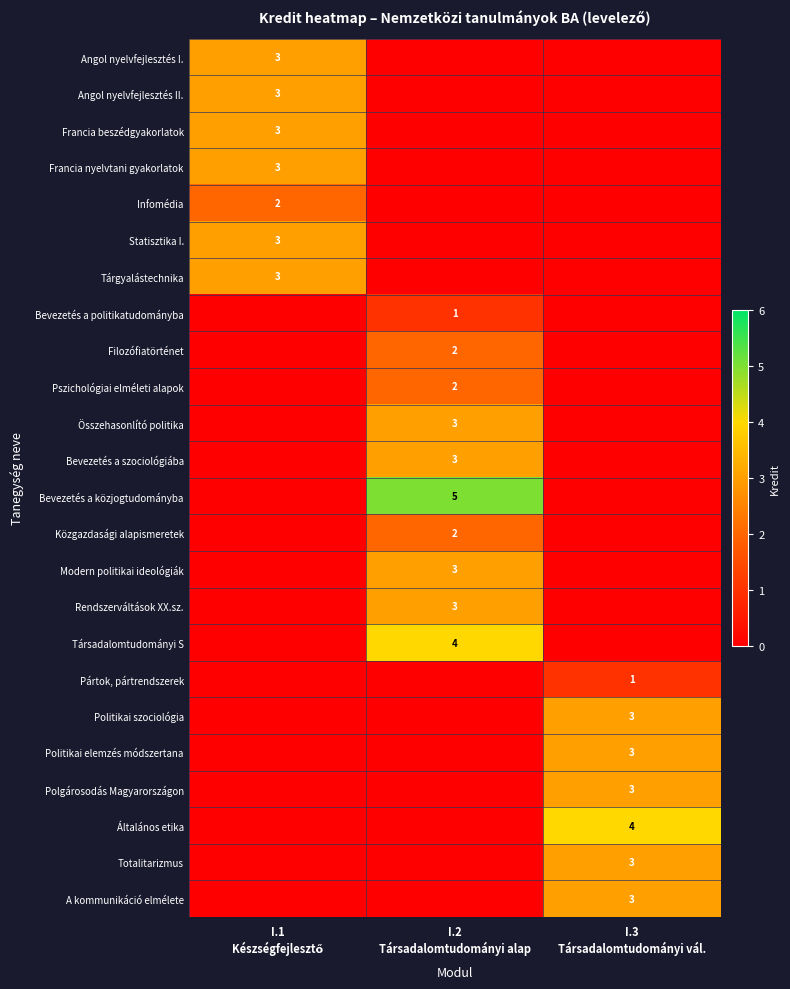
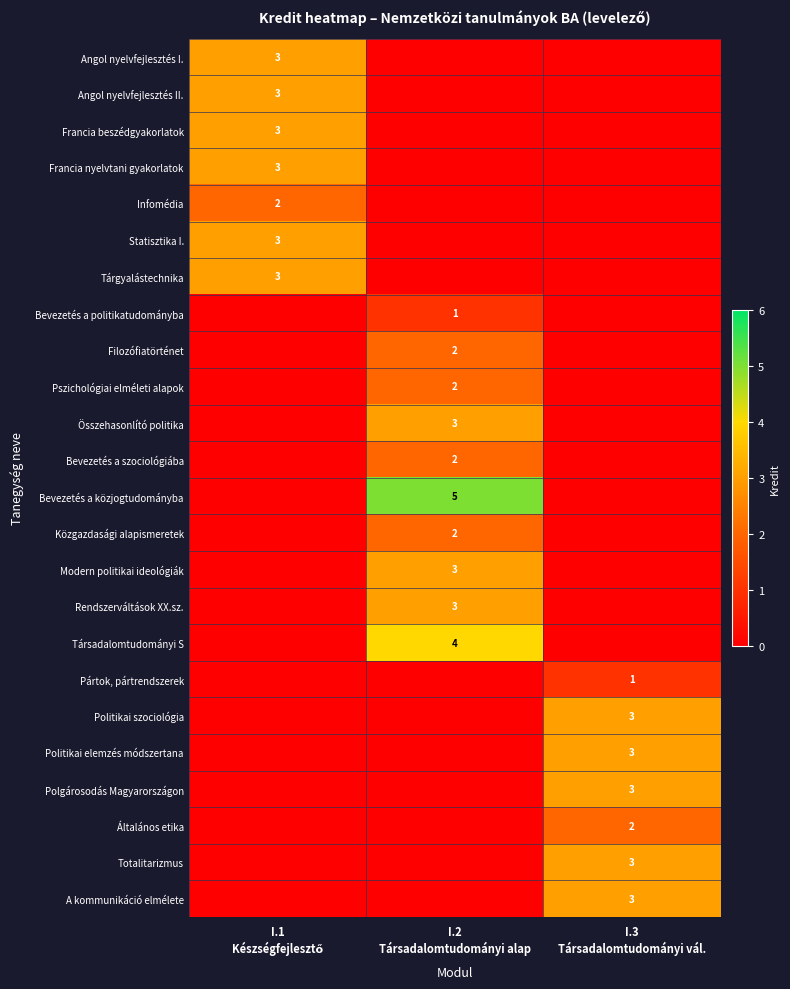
  {
    "Angol nyelvfejlesztés I.": {
      "I.1 Készségfejlesztő": 3
    },
    "Angol nyelvfejlesztés II.": {
      "I.1 Készségfejlesztő": 3
    },
    "Francia beszédgyakorlatok": {
      "I.1 Készségfejlesztő": 3
    },
    "Francia nyelvtani gyakorlatok": {
      "I.1 Készségfejlesztő": 3
    },
    "Infomédia": {
      "I.1 Készségfejlesztő": 2
    },
    "Statisztika I.": {
      "I.1 Készségfejlesztő": 3
    },
    "Tárgyalástechnika": {
      "I.1 Készségfejlesztő": 3
    },
    "Bevezetés a politikatudományba": {
      "I.2 Társadalomtudományi alap": 1
    },
    "Filozófiatörténet": {
      "I.2 Társadalomtudományi alap": 2
    },
    "Pszichológiai elméleti alapok": {
      "I.2 Társadalomtudományi alap": 2
    },
    "Összehasonlító politika": {
      "I.2 Társadalomtudományi alap": 3
    },
    "Bevezetés a szociológiába": {
-     "I.2 Társadalomtudományi alap": 3
+     "I.2 Társadalomtudományi alap": 2
    },
    "Bevezetés a közjogtudományba": {
      "I.2 Társadalomtudományi alap": 5
    },
    "Közgazdasági alapismeretek": {
      "I.2 Társadalomtudományi alap": 2
    },
    "Modern politikai ideológiák": {
      "I.2 Társadalomtudományi alap": 3
    },
    "Rendszerváltások XX.sz.": {
      "I.2 Társadalomtudományi alap": 3
    },
    "Társadalomtudományi S": {
      "I.2 Társadalomtudományi alap": 4
    },
    "Pártok, pártrendszerek": {
      "I.3 Társadalomtudományi vál.": 1
    },
    "Politikai szociológia": {
      "I.3 Társadalomtudományi vál.": 3
    },
    "Politikai elemzés módszertana": {
      "I.3 Társadalomtudományi vál.": 3
    },
    "Polgárosodás Magyarországon": {
      "I.3 Társadalomtudományi vál.": 3
    },
    "Általános etika": {
-     "I.3 Társadalomtudományi vál.": 4
+     "I.3 Társadalomtudományi vál.": 2
    },
    "Totalitarizmus": {
      "I.3 Társadalomtudományi vál.": 3
    },
    "A kommunikáció elmélete": {
      "I.3 Társadalomtudományi vál.": 3
    }
  }
